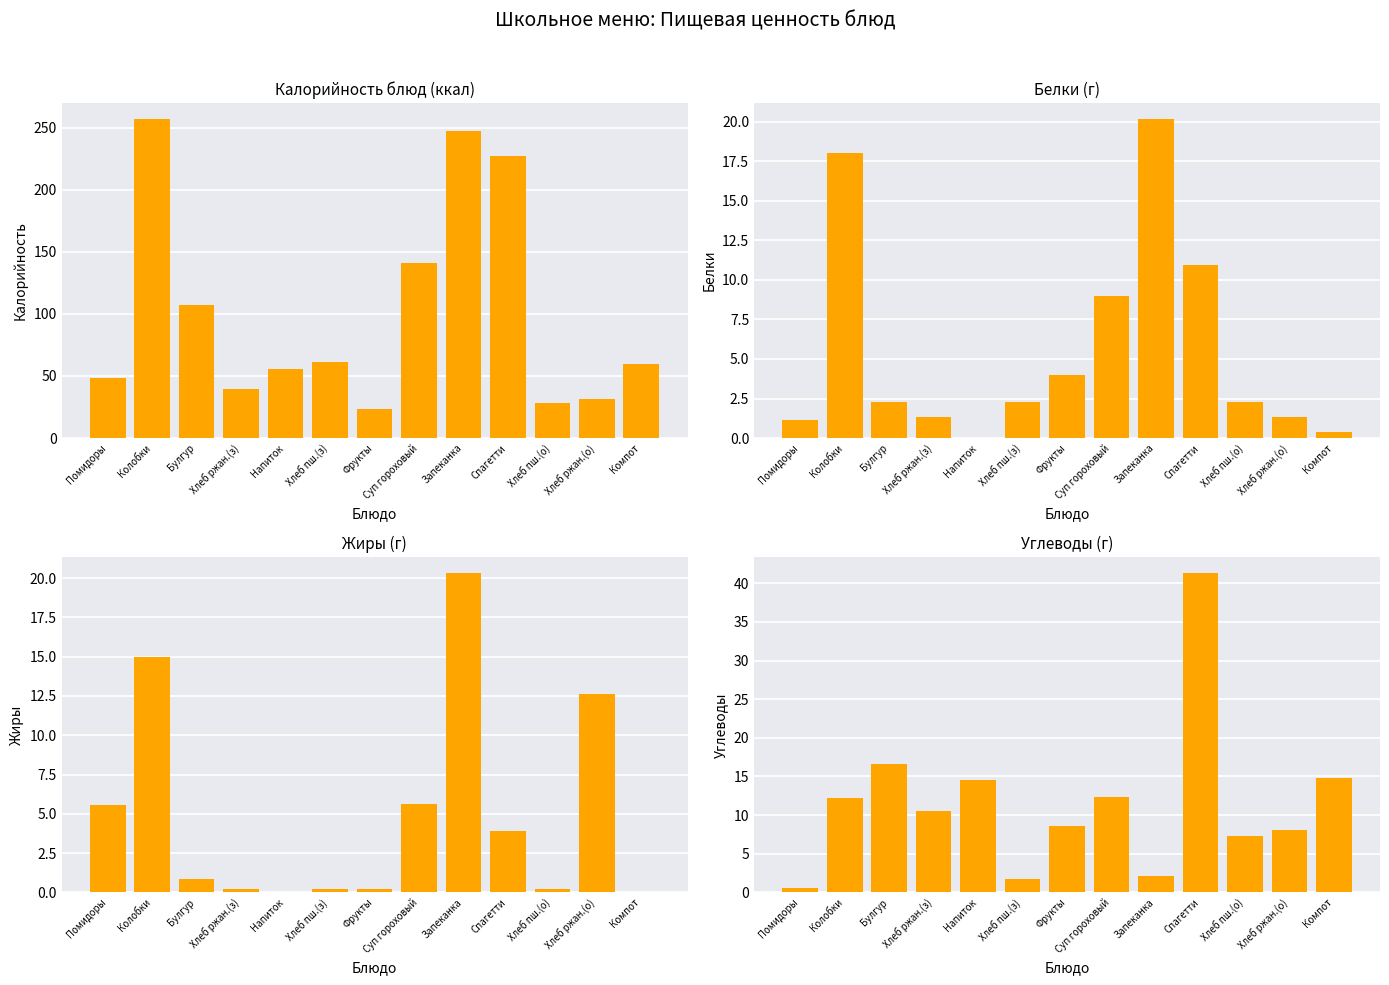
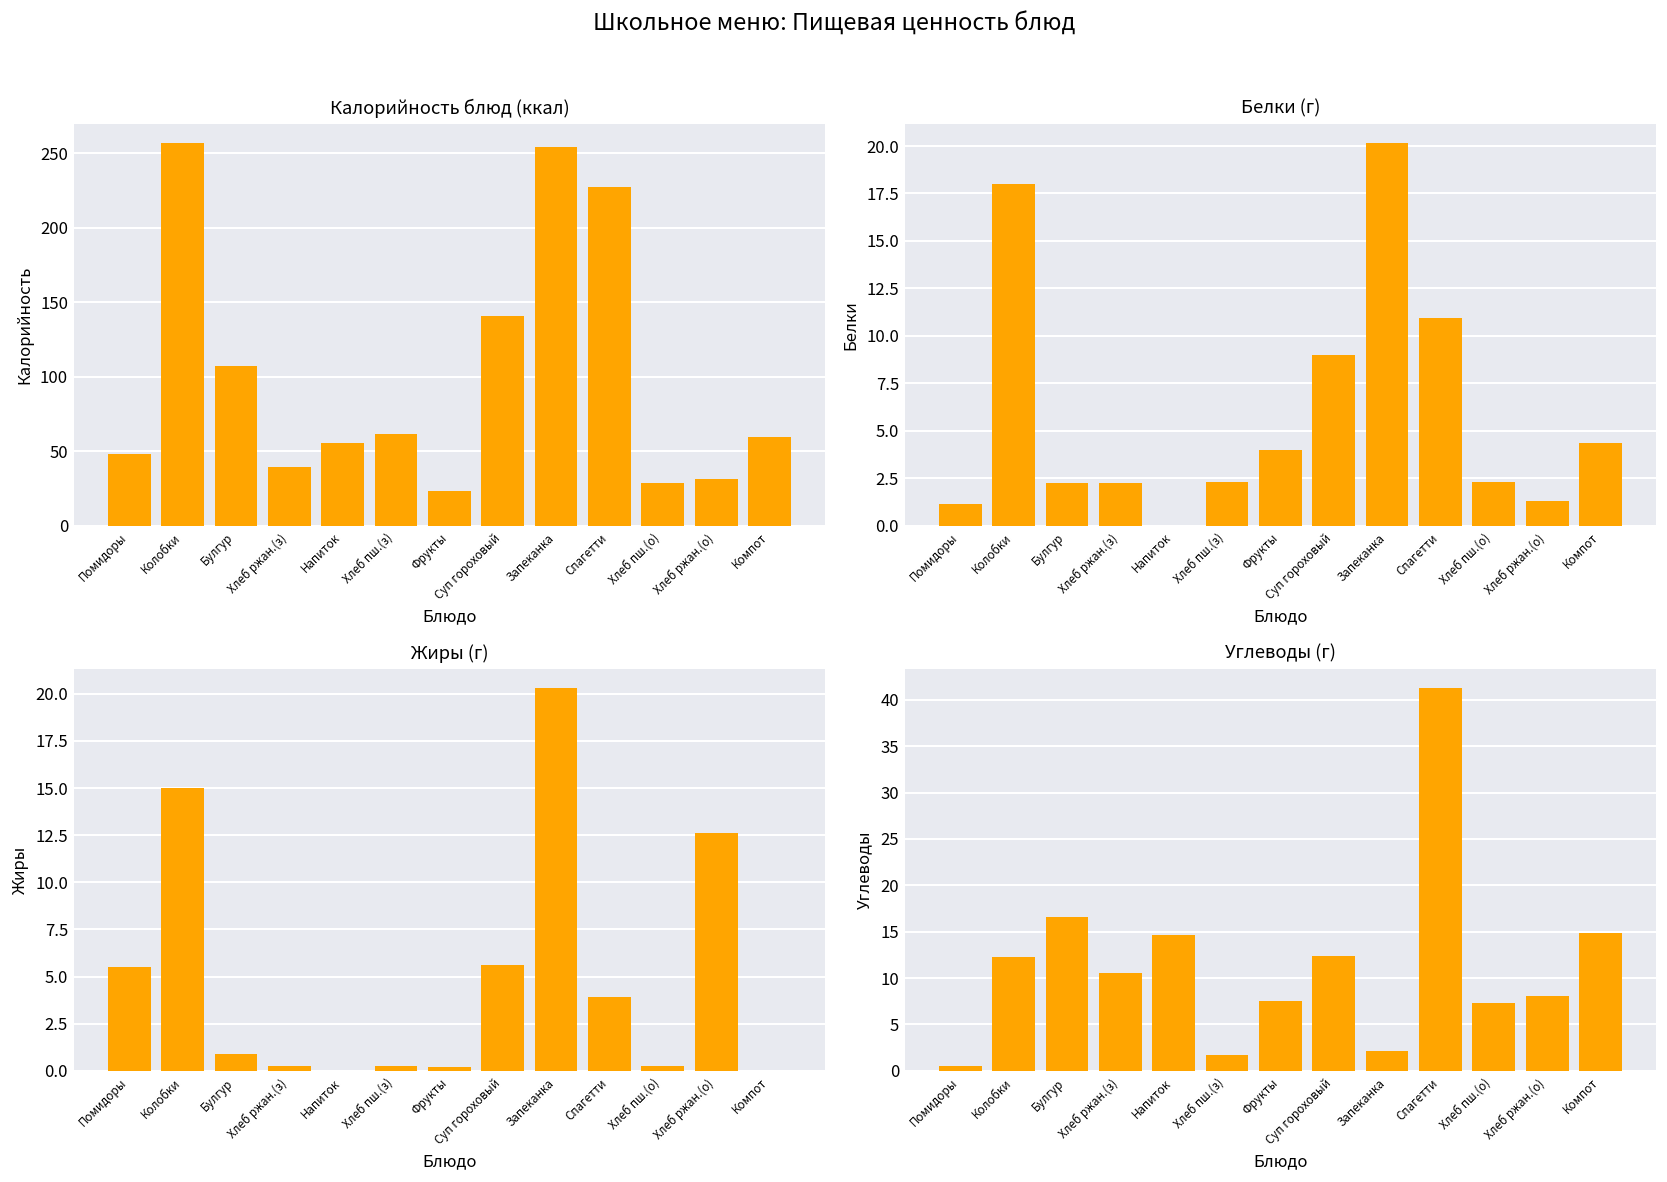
  {
    "Калорийность блюд (ккал)": {
      "Помидоры": 48,
      "Колобки": 257,
      "Булгур": 107,
      "Хлеб ржан.(з)": 40,
      "Напиток": 55,
      "Хлеб пш.(з)": 62,
      "Фрукты": 24,
      "Суп гороховый": 141,
-     "Запеканка": 247,
+     "Запеканка": 254,
      "Спагетти": 227,
      "Хлеб пш.(о)": 29,
      "Хлеб ржан.(о)": 31,
      "Компот": 59
    },
    "Белки (г)": {
      "Помидоры": 1.2,
      "Колобки": 18.0,
      "Булгур": 2.3,
-     "Хлеб ржан.(з)": 1.3,
+     "Хлеб ржан.(з)": 2.2,
      "Напиток": 0.0,
      "Хлеб пш.(з)": 2.3,
      "Фрукты": 4.0,
      "Суп гороховый": 9.0,
      "Запеканка": 20.2,
      "Спагетти": 11.0,
      "Хлеб пш.(о)": 2.3,
      "Хлеб ржан.(о)": 1.3,
-     "Компот": 0.4
+     "Компот": 4.4
    },
    "Жиры (г)": {
      "Помидоры": 5.5,
      "Колобки": 15.0,
      "Булгур": 0.9,
      "Хлеб ржан.(з)": 0.2,
      "Напиток": 0.0,
      "Хлеб пш.(з)": 0.2,
      "Фрукты": 0.2,
      "Суп гороховый": 5.6,
      "Запеканка": 20.3,
      "Спагетти": 3.9,
      "Хлеб пш.(о)": 0.2,
      "Хлеб ржан.(о)": 12.6,
      "Компот": 0.0
    },
    "Углеводы (г)": {
      "Помидоры": 1,
      "Колобки": 12,
      "Булгур": 17,
      "Хлеб ржан.(з)": 11,
      "Напиток": 15,
      "Хлеб пш.(з)": 2,
-     "Фрукты": 9,
+     "Фрукты": 8,
      "Суп гороховый": 12,
      "Запеканка": 2,
      "Спагетти": 41,
      "Хлеб пш.(о)": 7,
      "Хлеб ржан.(о)": 8,
      "Компот": 15
    }
  }
